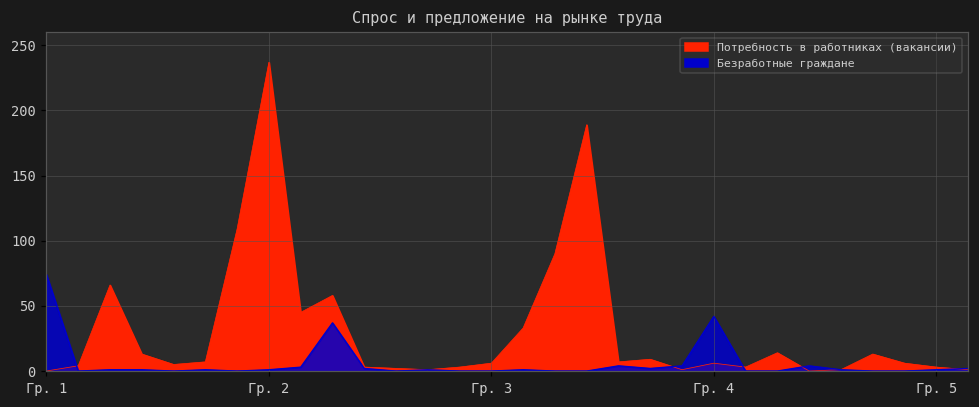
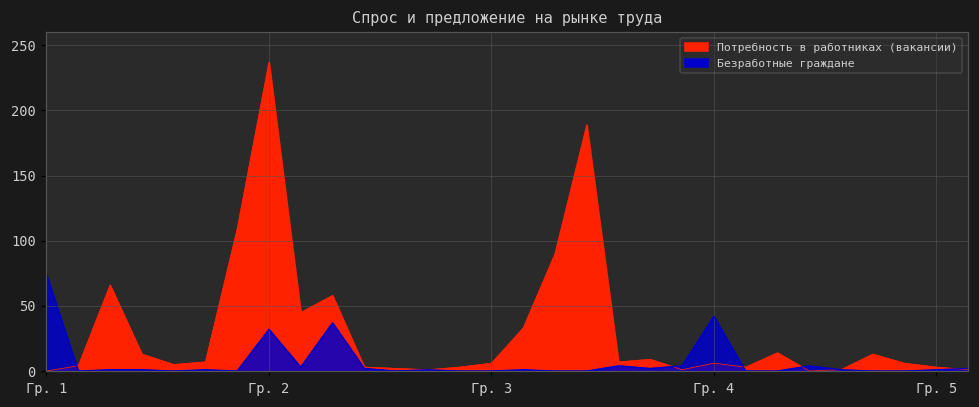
  {
    "Безработные граждане": {
      "Гр. 1": 74,
-     "Гр. 2": 1,
+     "Гр. 2": 32,
      "Гр. 3": 0,
      "Гр. 4": 42
    }
  }
